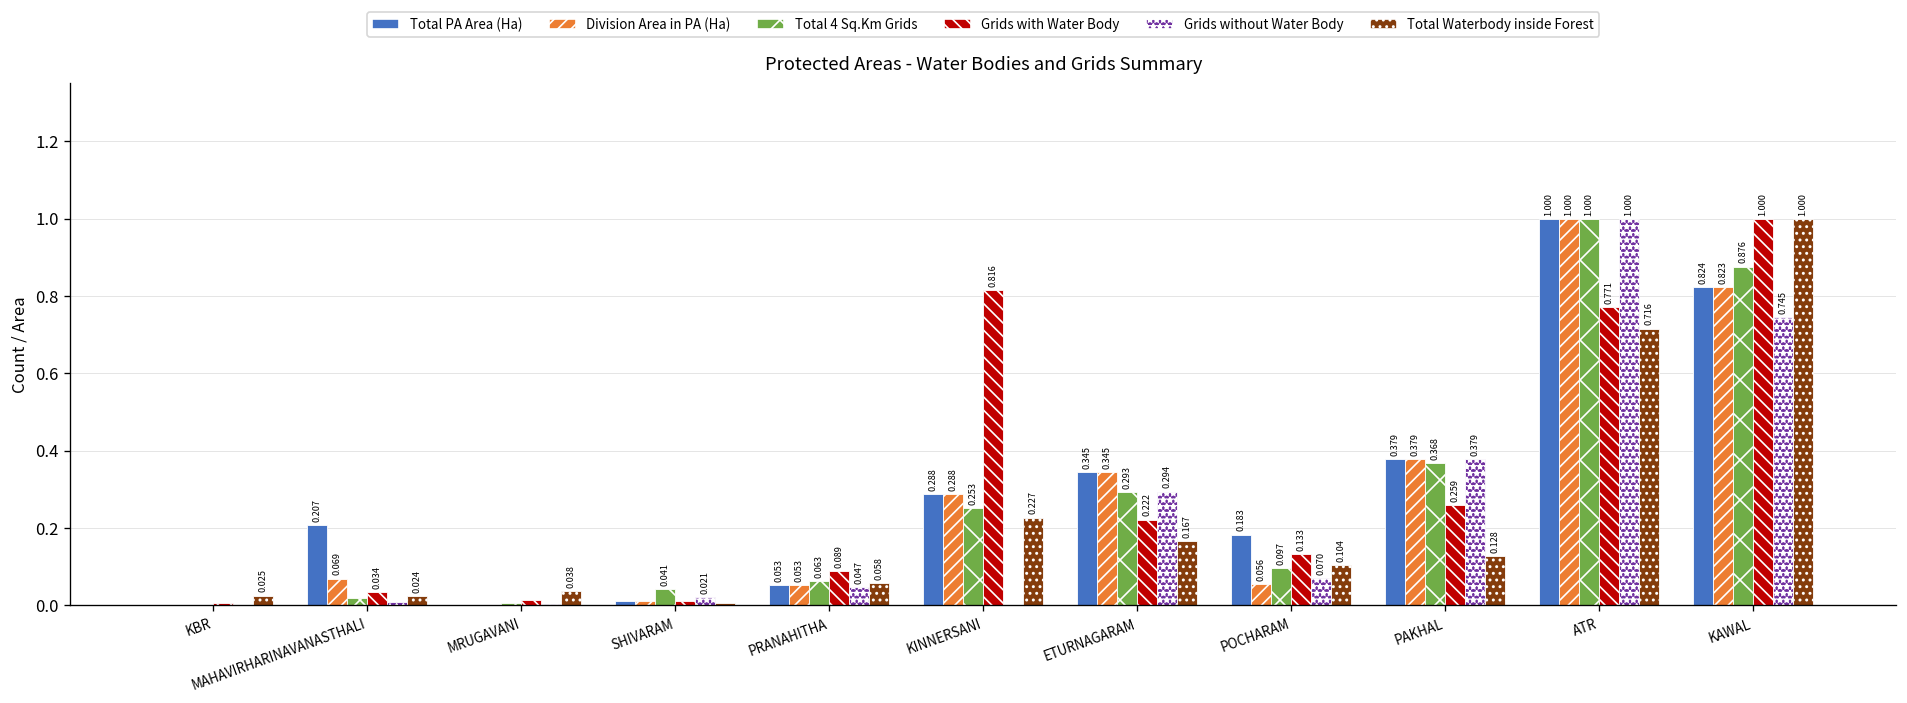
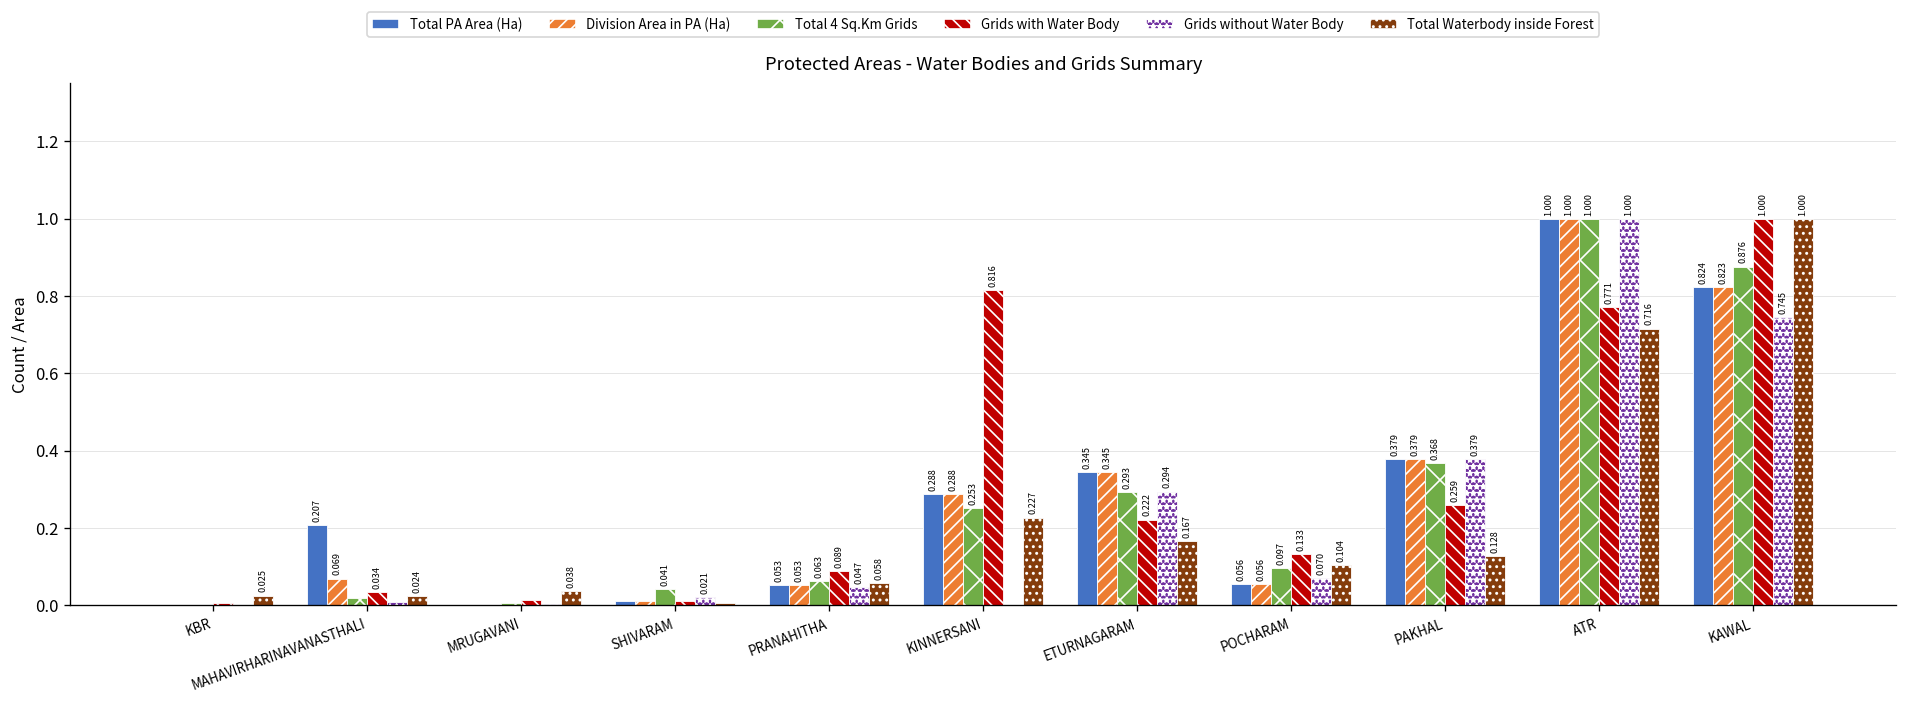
  {
    "Total PA Area (Ha)": {
      "MAHAVIRHARINAVANASTHALI": 0.207,
      "PRANAHITHA": 0.053,
      "KINNERSANI": 0.288,
      "ETURNAGARAM": 0.345,
-     "POCHARAM": 0.183,
+     "POCHARAM": 0.056,
      "PAKHAL": 0.379,
      "ATR": 1.000,
      "KAWAL": 0.824
    },
    "Division Area in PA (Ha)": {
      "MAHAVIRHARINAVANASTHALI": 0.069,
      "PRANAHITHA": 0.053,
      "KINNERSANI": 0.288,
      "ETURNAGARAM": 0.345,
      "POCHARAM": 0.056,
      "PAKHAL": 0.379,
      "ATR": 1.000,
      "KAWAL": 0.823
    },
    "Total 4 Sq.Km Grids": {
      "SHIVARAM": 0.041,
      "PRANAHITHA": 0.063,
      "KINNERSANI": 0.253,
      "ETURNAGARAM": 0.293,
      "POCHARAM": 0.097,
      "PAKHAL": 0.368,
      "ATR": 1.000,
      "KAWAL": 0.876
    },
    "Grids with Water Body": {
      "MAHAVIRHARINAVANASTHALI": 0.034,
      "PRANAHITHA": 0.089,
      "KINNERSANI": 0.816,
      "ETURNAGARAM": 0.222,
      "POCHARAM": 0.133,
      "PAKHAL": 0.259,
      "ATR": 0.771,
      "KAWAL": 1.000
    },
    "Grids without Water Body": {
      "SHIVARAM": 0.021,
      "PRANAHITHA": 0.047,
      "ETURNAGARAM": 0.294,
      "POCHARAM": 0.070,
      "PAKHAL": 0.379,
      "ATR": 1.000,
      "KAWAL": 0.745
    },
    "Total Waterbody inside Forest": {
      "KBR": 0.025,
      "MAHAVIRHARINAVANASTHALI": 0.024,
      "MRUGAVANI": 0.038,
      "PRANAHITHA": 0.058,
      "KINNERSANI": 0.227,
      "ETURNAGARAM": 0.167,
      "POCHARAM": 0.104,
      "PAKHAL": 0.128,
      "ATR": 0.716,
      "KAWAL": 1.000
    }
  }
